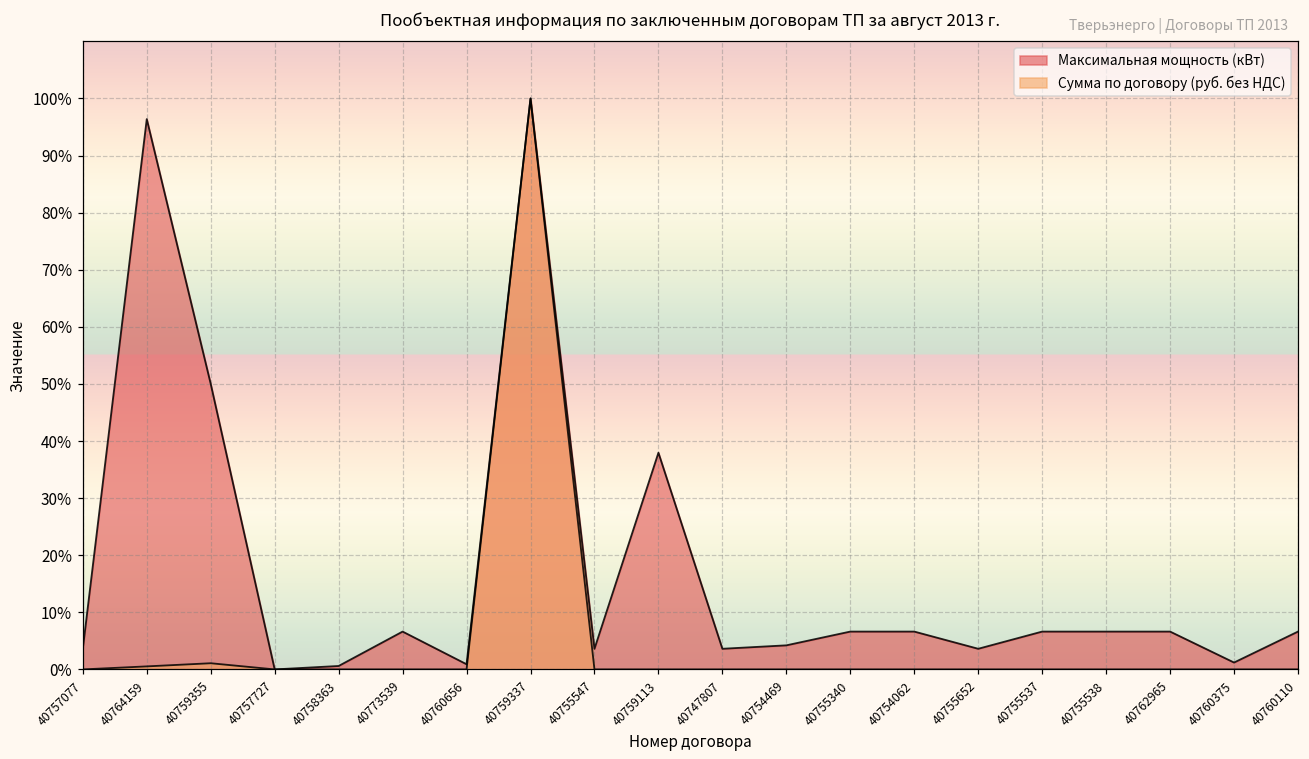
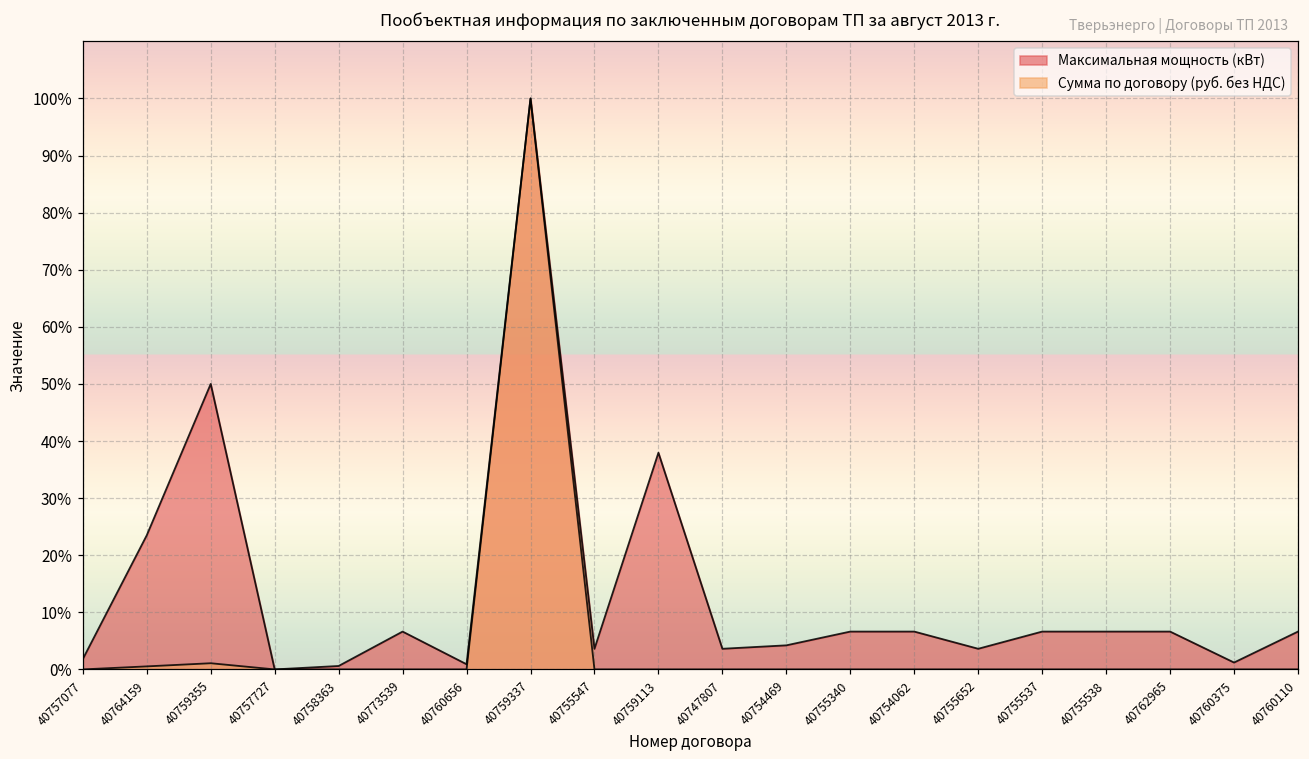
  {
    "Максимальная мощность (кВт)": {
-     "40757077": "4%",
-     "40764159": "96%",
+     "40757077": "2%",
+     "40764159": "23%",
      "40759355": "50%",
      "40758363": "1%",
      "40773539": "7%",
      "40760656": "1%",
      "40755547": "4%",
      "40759113": "38%",
      "40747807": "4%",
      "40754469": "4%",
      "40755340": "7%",
      "40754062": "7%",
      "40755652": "4%",
      "40755537": "7%",
      "40755538": "7%",
      "40762965": "7%",
      "40760375": "1%",
      "40760110": "7%"
    },
    "Сумма по договору (руб. без НДС)": {
      "40757077": "0%",
      "40764159": "1%",
      "40759355": "1%",
      "40758363": "0%",
      "40773539": "0%",
      "40760656": "0%",
      "40755547": "0%",
      "40759113": "0%",
      "40747807": "0%",
      "40754469": "0%",
      "40755340": "0%",
      "40754062": "0%",
      "40755652": "0%",
      "40755537": "0%",
      "40755538": "0%",
      "40762965": "0%",
      "40760375": "0%",
      "40760110": "0%"
    }
  }
